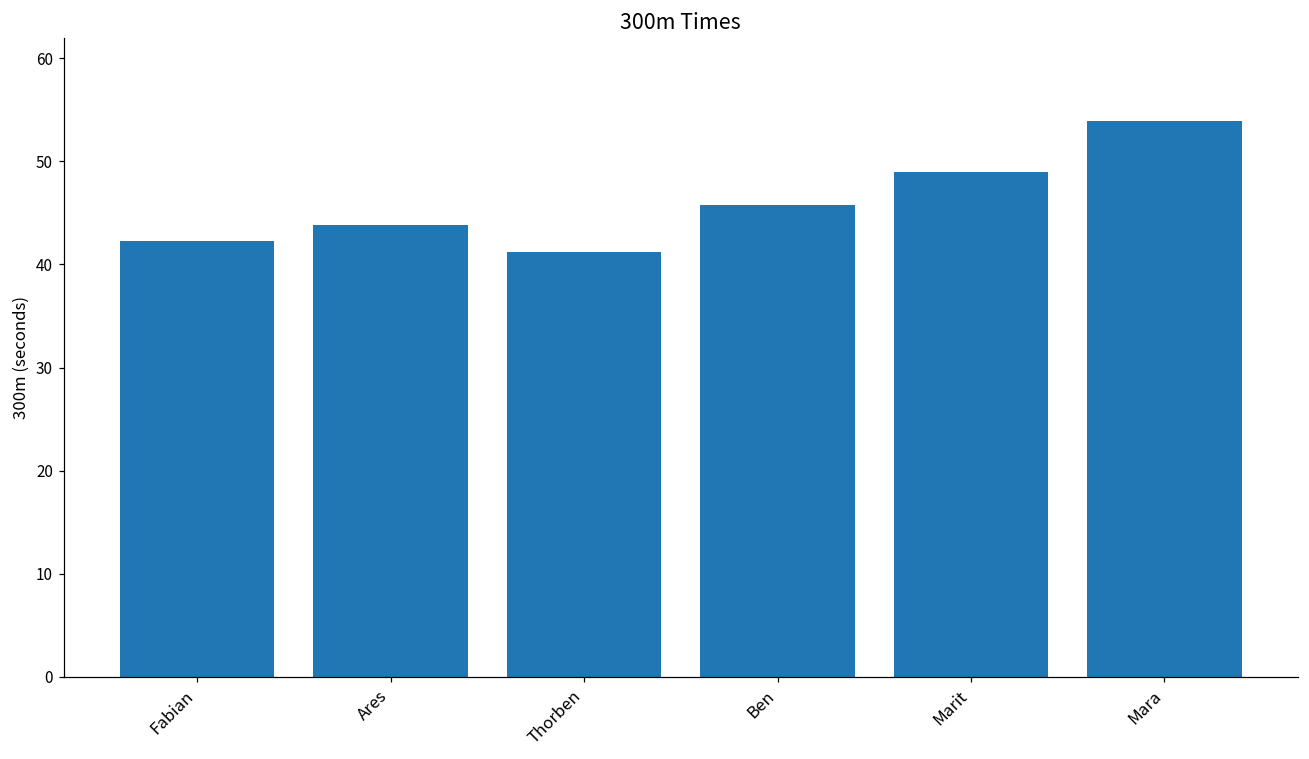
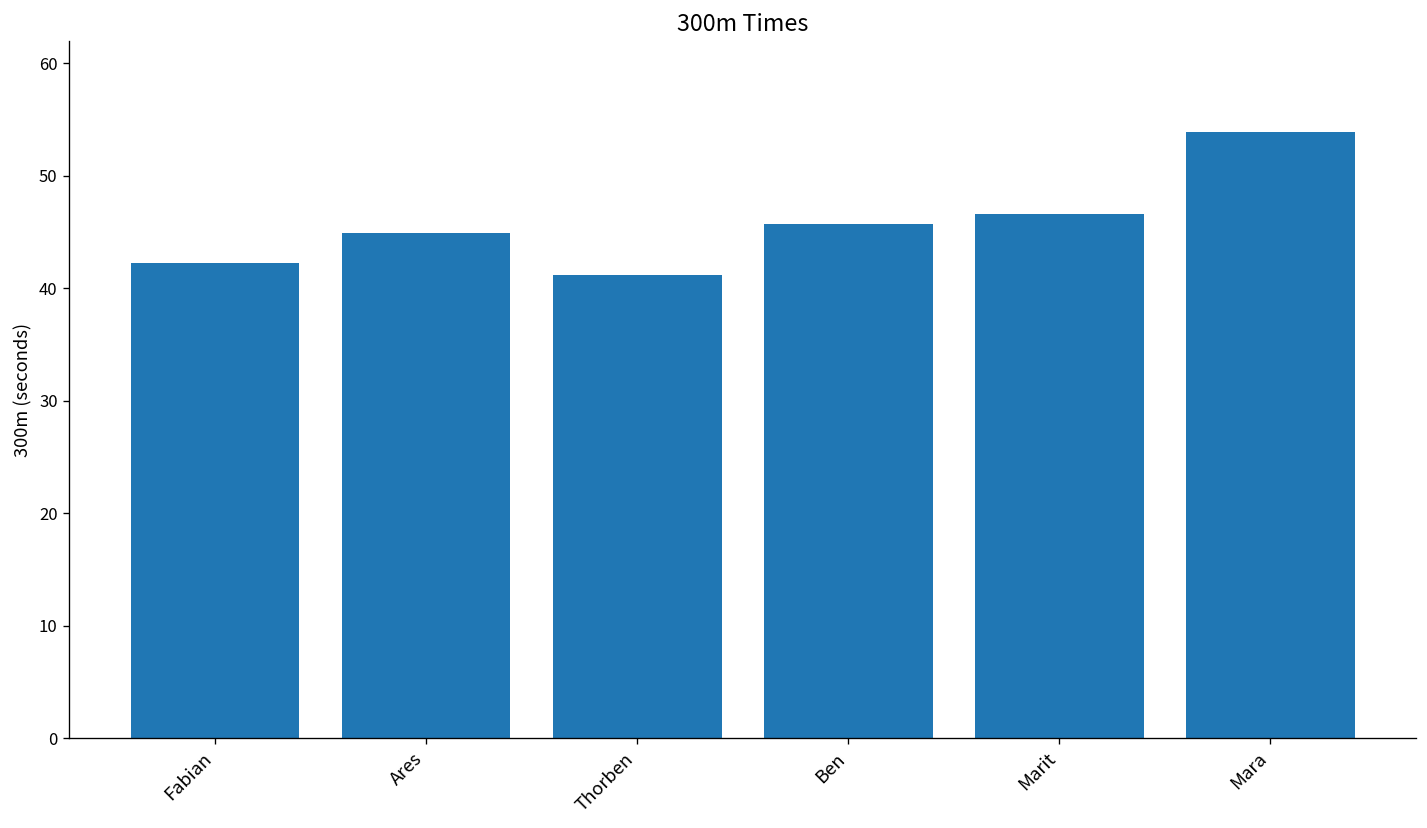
  {
    "Fabian": 42,
-   "Ares": 44,
+   "Ares": 45,
    "Thorben": 41,
    "Ben": 46,
-   "Marit": 49,
+   "Marit": 47,
    "Mara": 54
  }
